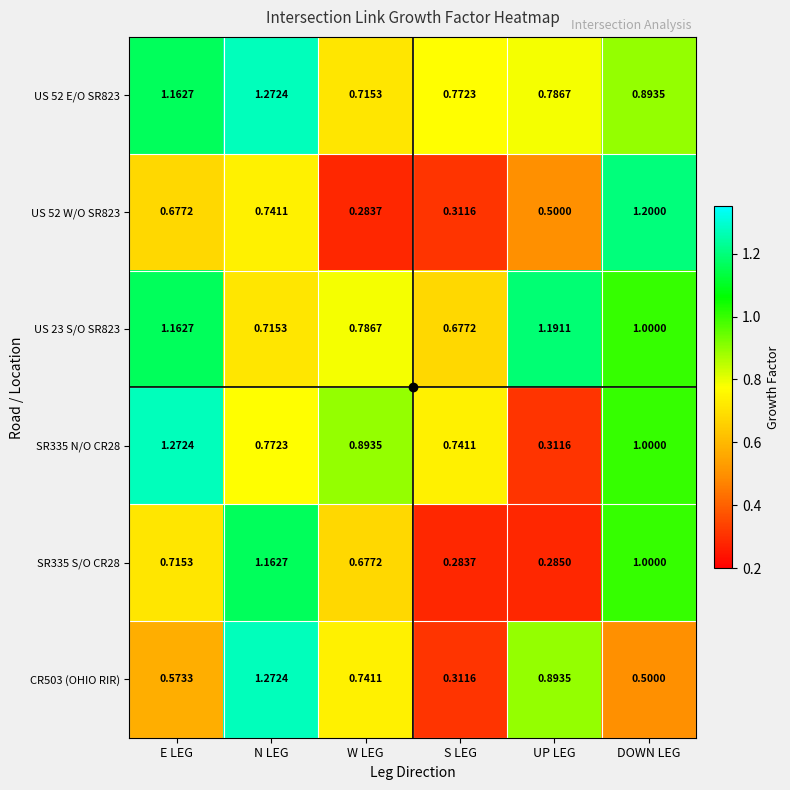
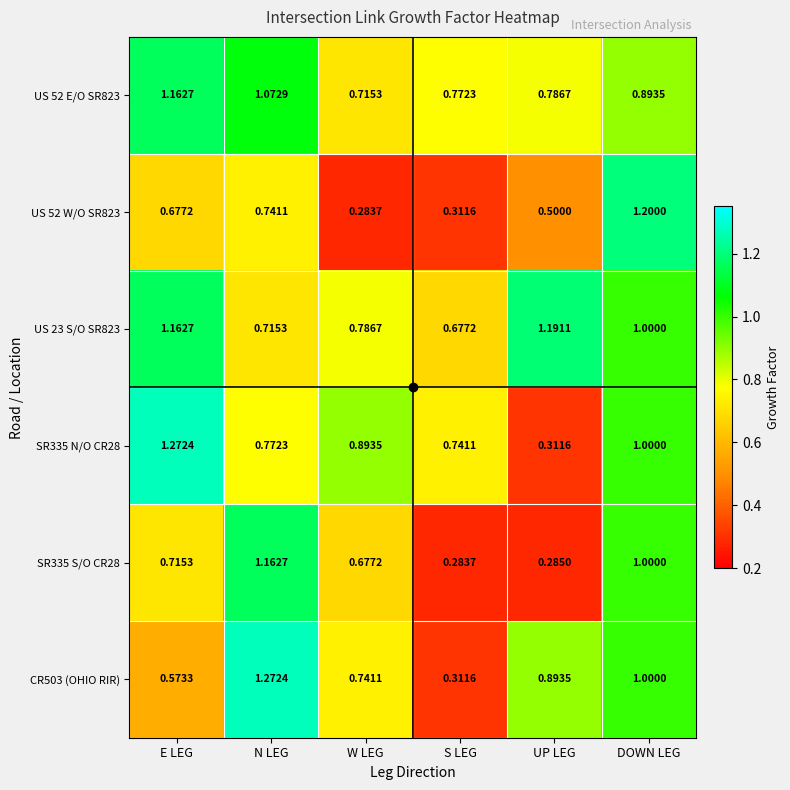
  {
    "US 52 E/O SR823": {
      "E LEG": 1.1627,
-     "N LEG": 1.2724,
+     "N LEG": 1.0729,
      "W LEG": 0.7153,
      "S LEG": 0.7723,
      "UP LEG": 0.7867,
      "DOWN LEG": 0.8935
    },
    "US 52 W/O SR823": {
      "E LEG": 0.6772,
      "N LEG": 0.7411,
      "W LEG": 0.2837,
      "S LEG": 0.3116,
      "UP LEG": 0.5000,
      "DOWN LEG": 1.2000
    },
    "US 23 S/O SR823": {
      "E LEG": 1.1627,
      "N LEG": 0.7153,
      "W LEG": 0.7867,
      "S LEG": 0.6772,
      "UP LEG": 1.1911,
      "DOWN LEG": 1.0000
    },
    "SR335 N/O CR28": {
      "E LEG": 1.2724,
      "N LEG": 0.7723,
      "W LEG": 0.8935,
      "S LEG": 0.7411,
      "UP LEG": 0.3116,
      "DOWN LEG": 1.0000
    },
    "SR335 S/O CR28": {
      "E LEG": 0.7153,
      "N LEG": 1.1627,
      "W LEG": 0.6772,
      "S LEG": 0.2837,
      "UP LEG": 0.2850,
      "DOWN LEG": 1.0000
    },
    "CR503 (OHIO RIR)": {
      "E LEG": 0.5733,
      "N LEG": 1.2724,
      "W LEG": 0.7411,
      "S LEG": 0.3116,
      "UP LEG": 0.8935,
-     "DOWN LEG": 0.5000
+     "DOWN LEG": 1.0000
    }
  }
